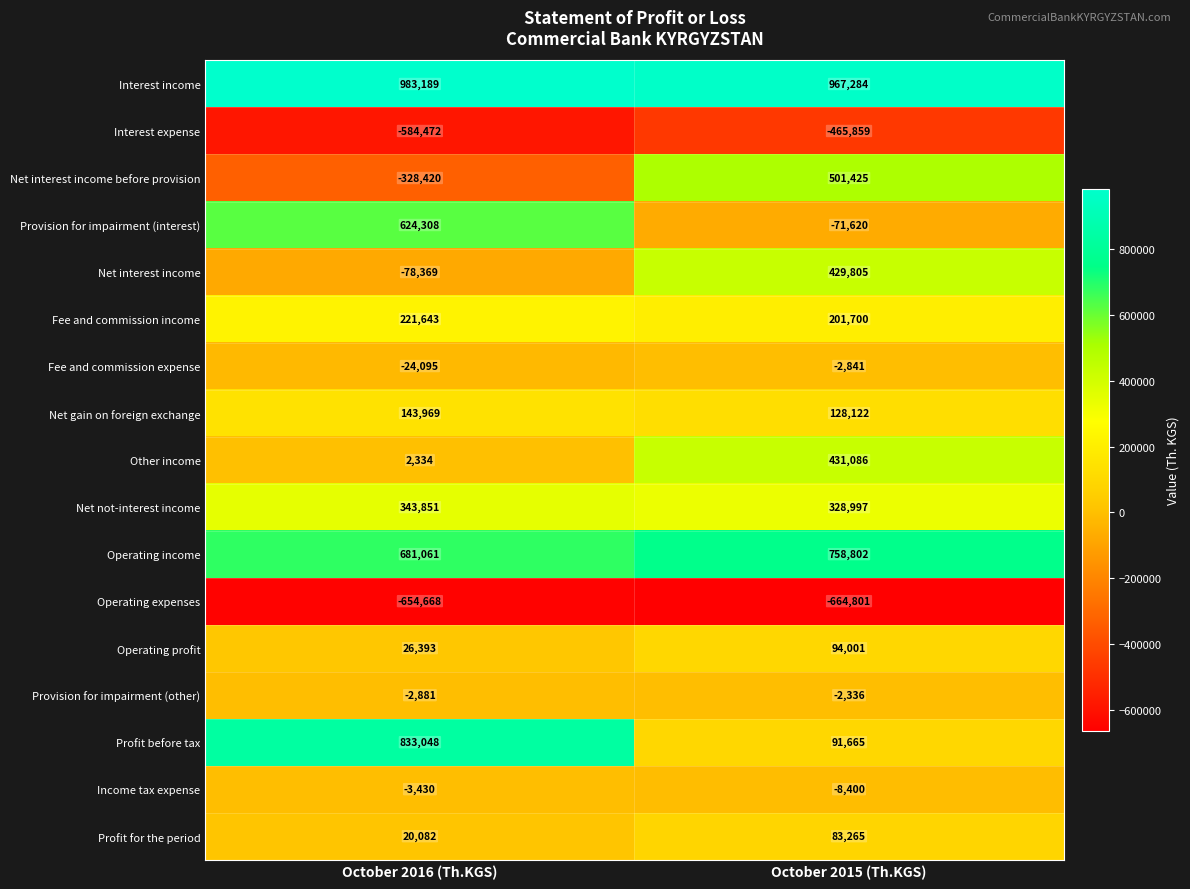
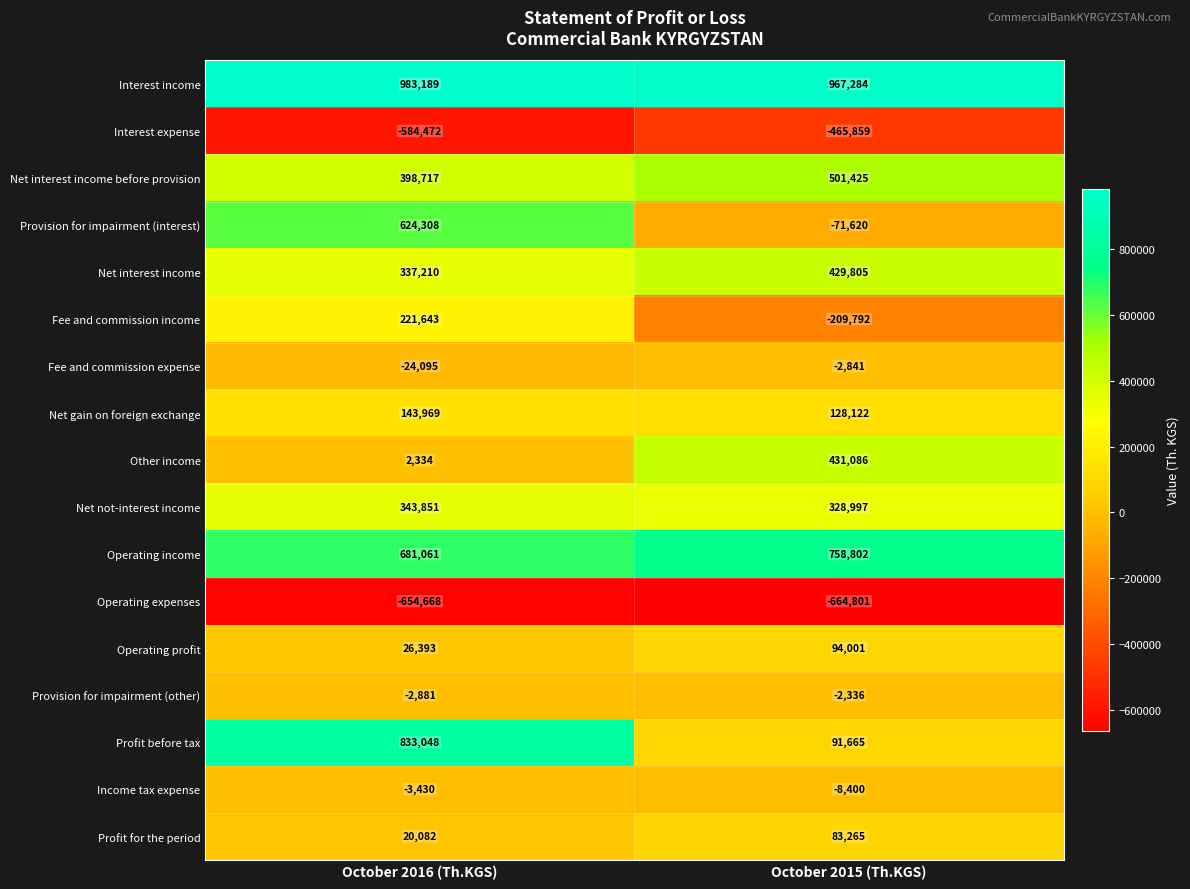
  {
    "Net interest income before provision": {
-     "October 2016 (Th.KGS)": "-328,420"
+     "October 2016 (Th.KGS)": "398,717"
    },
    "Net interest income": {
-     "October 2016 (Th.KGS)": "-78,369"
+     "October 2016 (Th.KGS)": "337,210"
    },
    "Fee and commission income": {
-     "October 2015 (Th.KGS)": "201,700"
+     "October 2015 (Th.KGS)": "-209,792"
    }
  }
